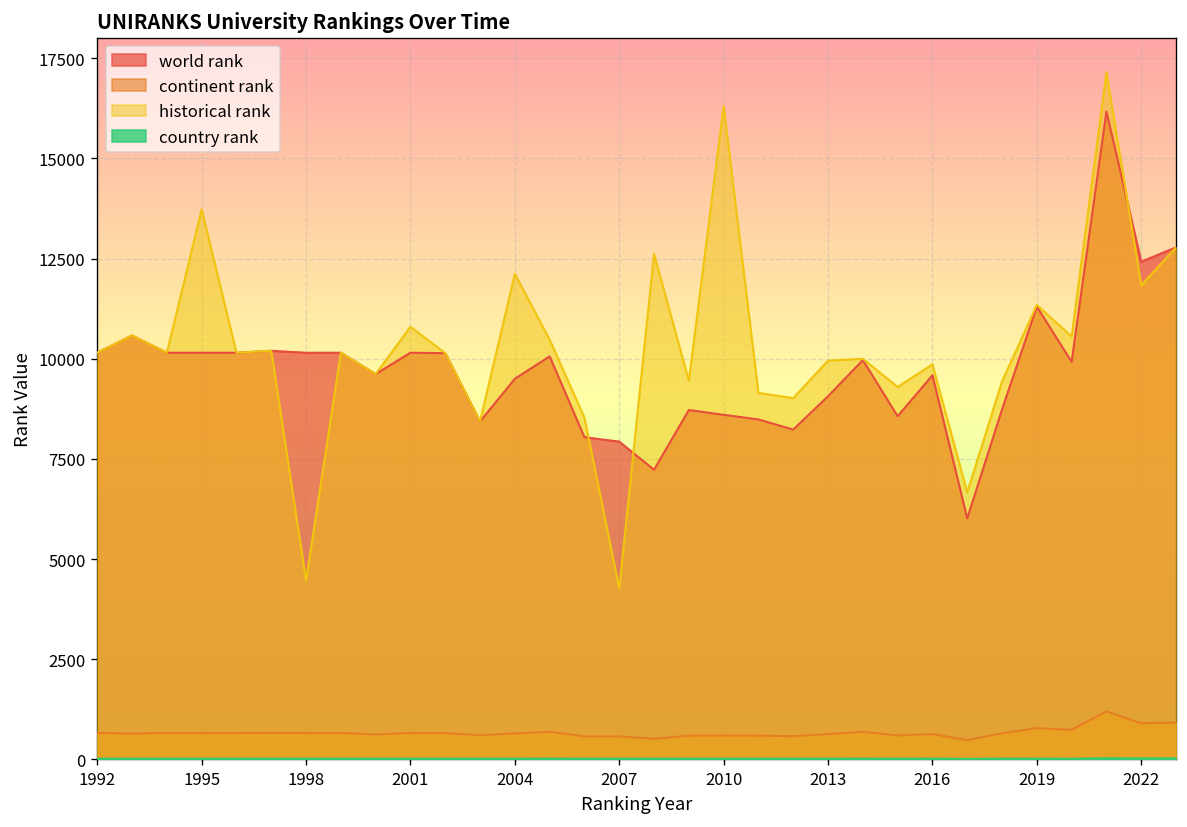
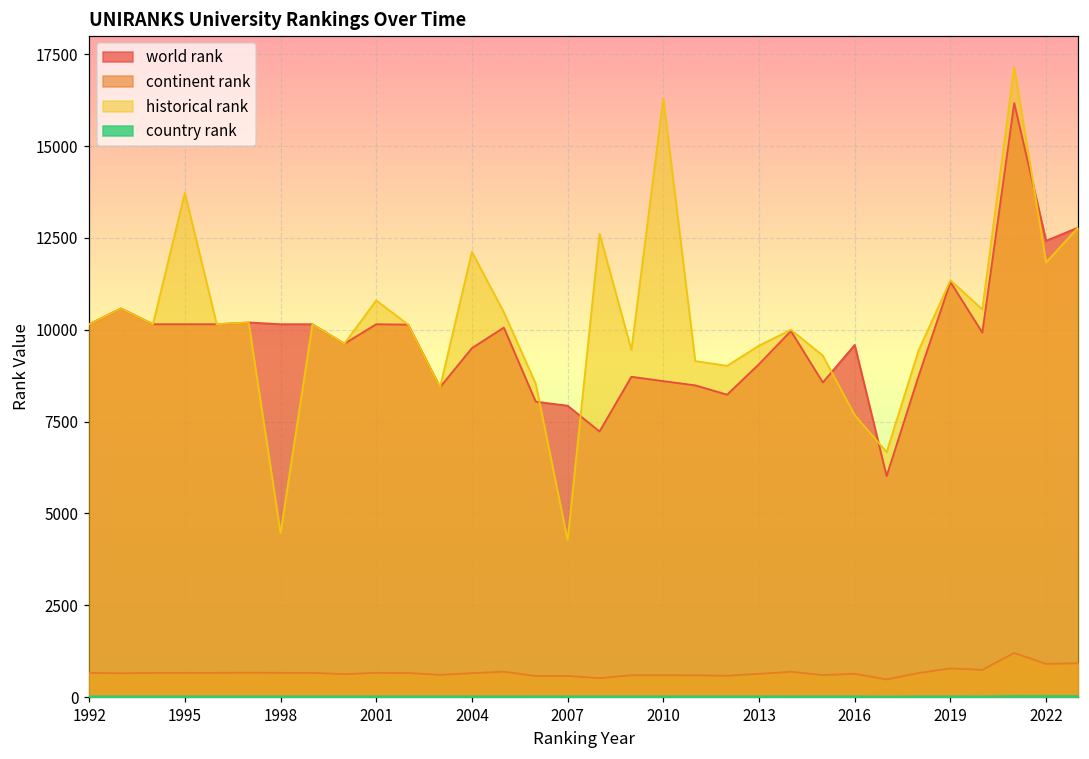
  {
    "historical rank": {
      "1995": 13700,
      "1998": 4500,
      "2001": 10800,
      "2004": 12100,
      "2007": 4300,
      "2010": 16300,
-     "2013": 10000,
-     "2016": 9900,
+     "2013": 9600,
+     "2016": 7700,
      "2022": 11800
    },
    "country rank": {
      "1992": 0,
      "1995": 0,
      "1998": 0,
      "2001": 0,
      "2004": 0,
      "2007": 0,
      "2010": 0,
      "2013": 0,
      "2016": 0,
      "2019": 0,
      "2022": 0
    }
  }
